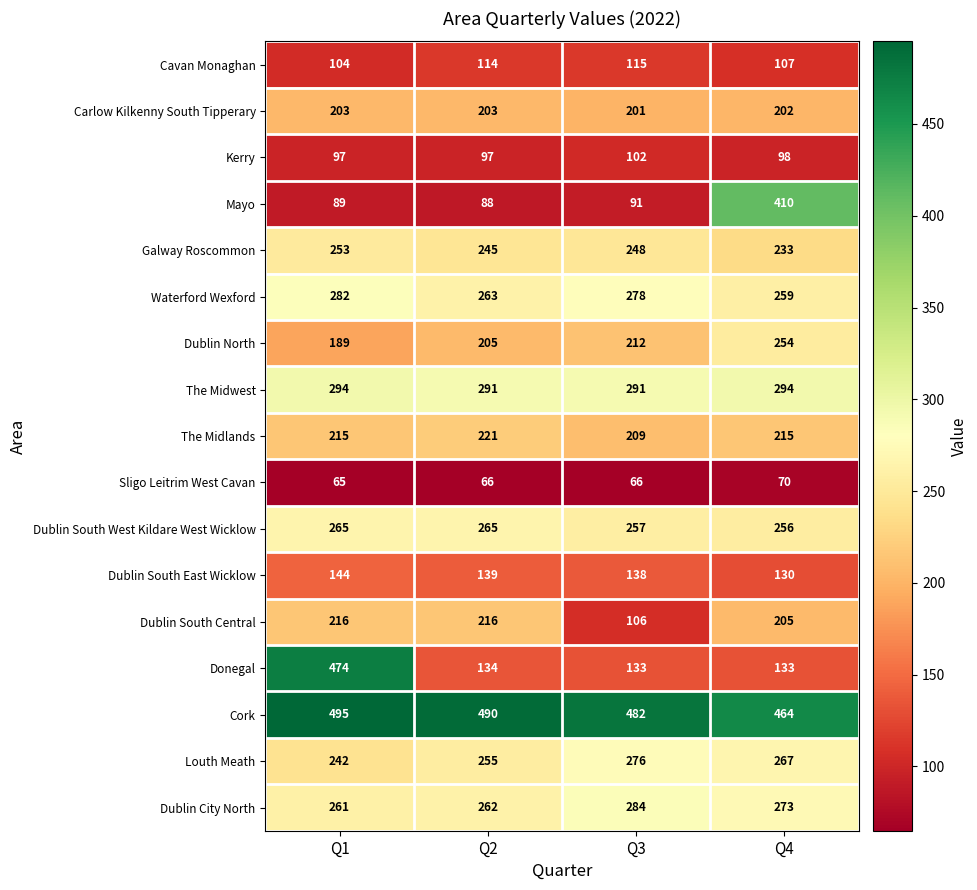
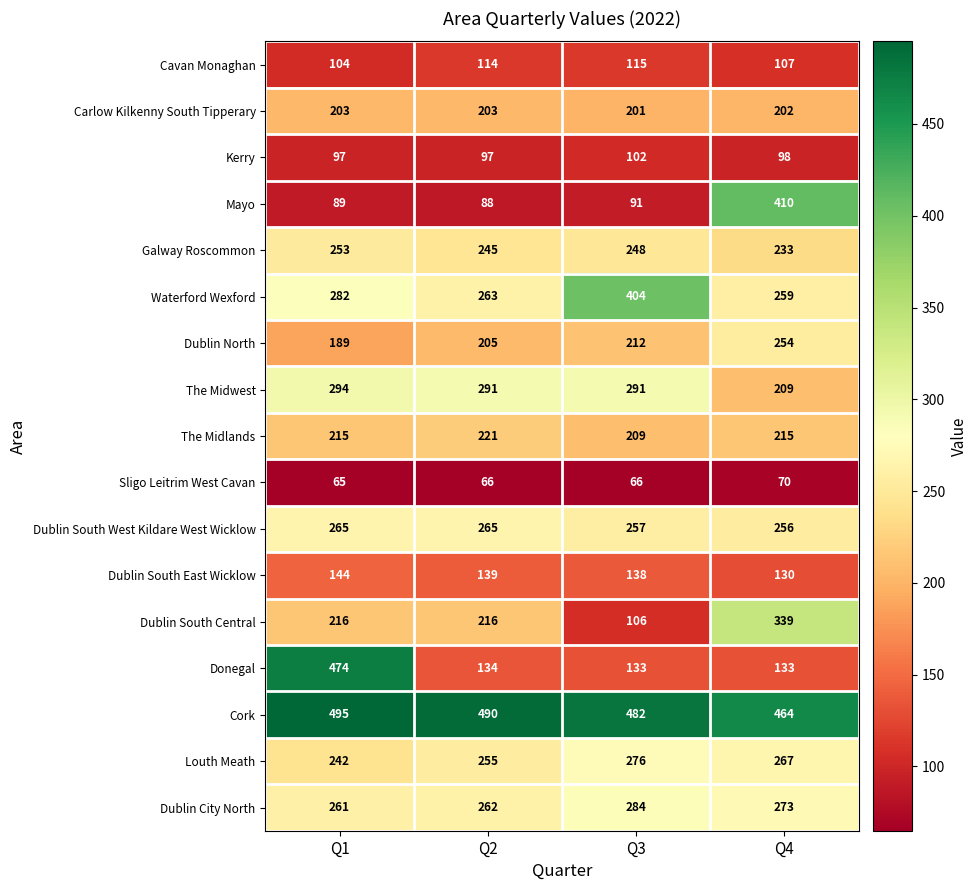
  {
    "Cavan Monaghan": {
      "Q1": 104,
      "Q2": 114,
      "Q3": 115,
      "Q4": 107
    },
    "Carlow Kilkenny South Tipperary": {
      "Q1": 203,
      "Q2": 203,
      "Q3": 201,
      "Q4": 202
    },
    "Kerry": {
      "Q1": 97,
      "Q2": 97,
      "Q3": 102,
      "Q4": 98
    },
    "Mayo": {
      "Q1": 89,
      "Q2": 88,
      "Q3": 91,
      "Q4": 410
    },
    "Galway Roscommon": {
      "Q1": 253,
      "Q2": 245,
      "Q3": 248,
      "Q4": 233
    },
    "Waterford Wexford": {
      "Q1": 282,
      "Q2": 263,
-     "Q3": 278,
+     "Q3": 404,
      "Q4": 259
    },
    "Dublin North": {
      "Q1": 189,
      "Q2": 205,
      "Q3": 212,
      "Q4": 254
    },
    "The Midwest": {
      "Q1": 294,
      "Q2": 291,
      "Q3": 291,
-     "Q4": 294
+     "Q4": 209
    },
    "The Midlands": {
      "Q1": 215,
      "Q2": 221,
      "Q3": 209,
      "Q4": 215
    },
    "Sligo Leitrim West Cavan": {
      "Q1": 65,
      "Q2": 66,
      "Q3": 66,
      "Q4": 70
    },
    "Dublin South West Kildare West Wicklow": {
      "Q1": 265,
      "Q2": 265,
      "Q3": 257,
      "Q4": 256
    },
    "Dublin South East Wicklow": {
      "Q1": 144,
      "Q2": 139,
      "Q3": 138,
      "Q4": 130
    },
    "Dublin South Central": {
      "Q1": 216,
      "Q2": 216,
      "Q3": 106,
-     "Q4": 205
+     "Q4": 339
    },
    "Donegal": {
      "Q1": 474,
      "Q2": 134,
      "Q3": 133,
      "Q4": 133
    },
    "Cork": {
      "Q1": 495,
      "Q2": 490,
      "Q3": 482,
      "Q4": 464
    },
    "Louth Meath": {
      "Q1": 242,
      "Q2": 255,
      "Q3": 276,
      "Q4": 267
    },
    "Dublin City North": {
      "Q1": 261,
      "Q2": 262,
      "Q3": 284,
      "Q4": 273
    }
  }
